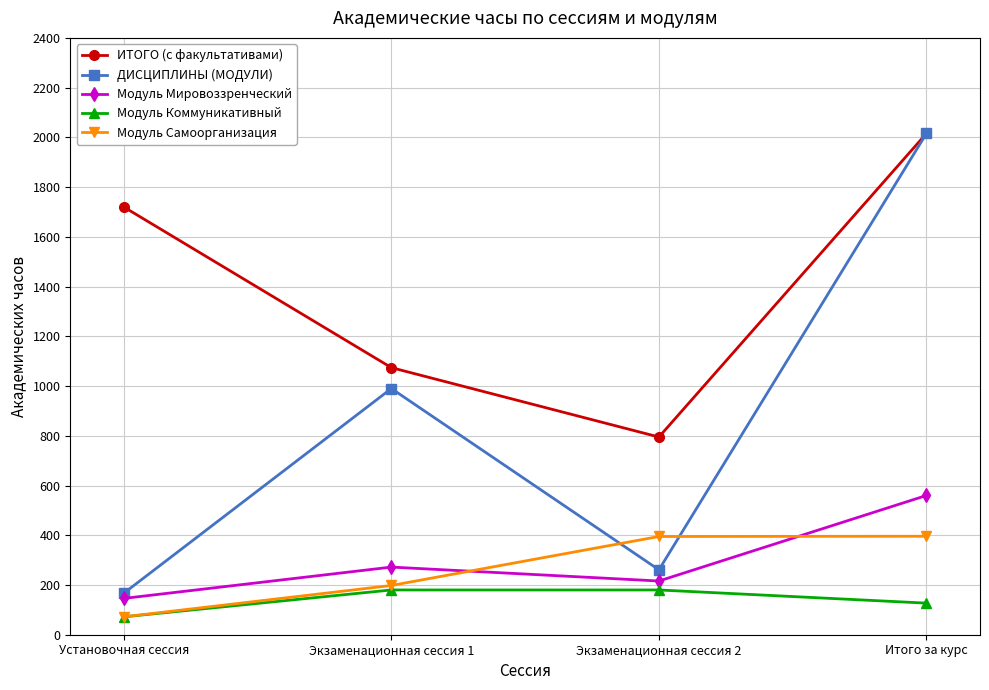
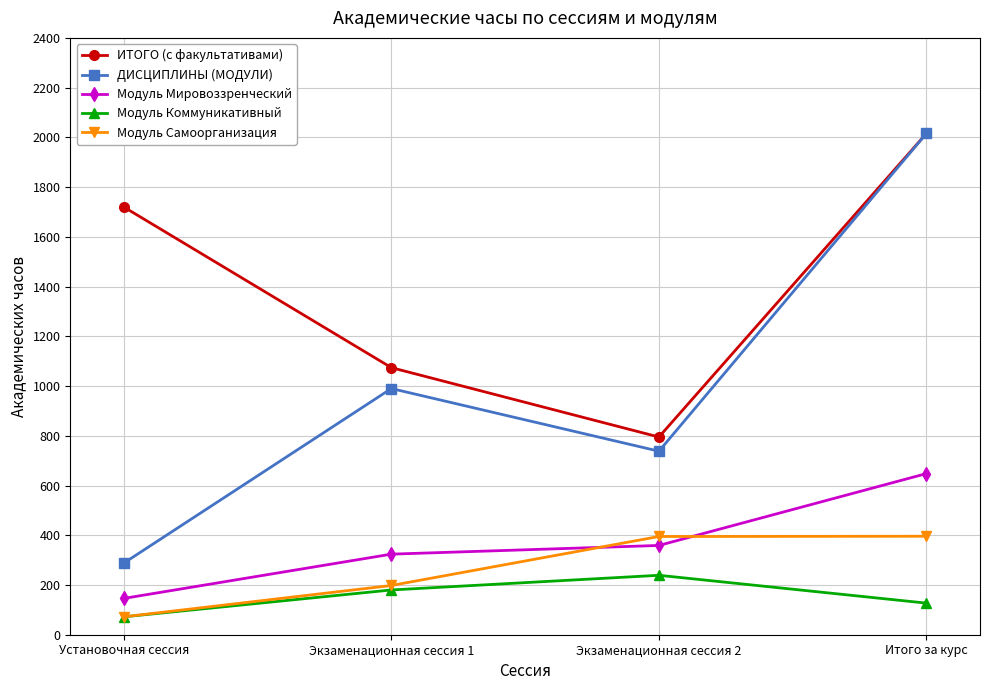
  {
    "ИТОГО (с факультативами)": {
      "Установочная сессия": 1720,
      "Экзаменационная сессия 1": 1070,
      "Экзаменационная сессия 2": 800
    },
    "ДИСЦИПЛИНЫ (МОДУЛИ)": {
-     "Установочная сессия": 170,
+     "Установочная сессия": 290,
      "Экзаменационная сессия 1": 990,
-     "Экзаменационная сессия 2": 260
+     "Экзаменационная сессия 2": 740
    },
    "Модуль Мировоззренческий": {
      "Установочная сессия": 150,
-     "Экзаменационная сессия 1": 270,
-     "Экзаменационная сессия 2": 220,
-     "Итого за курс": 560
+     "Экзаменационная сессия 1": 320,
+     "Экзаменационная сессия 2": 360,
+     "Итого за курс": 650
    },
    "Модуль Коммуникативный": {
      "Экзаменационная сессия 1": 180,
-     "Экзаменационная сессия 2": 180,
+     "Экзаменационная сессия 2": 240,
      "Итого за курс": 130
    },
    "Модуль Самоорганизация": {
      "Экзаменационная сессия 1": 200,
      "Экзаменационная сессия 2": 400,
      "Итого за курс": 400
    }
  }
